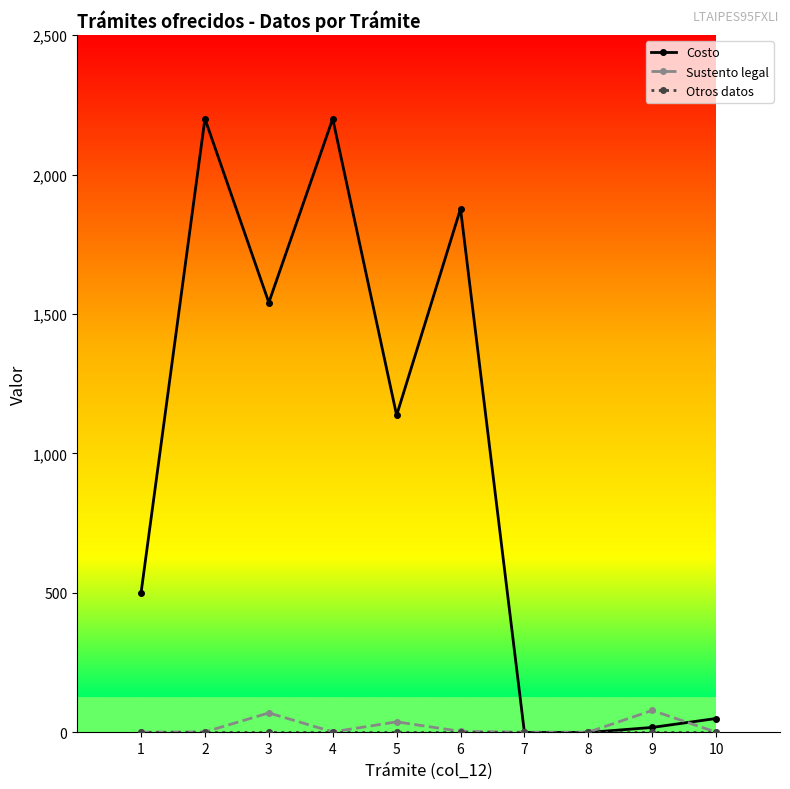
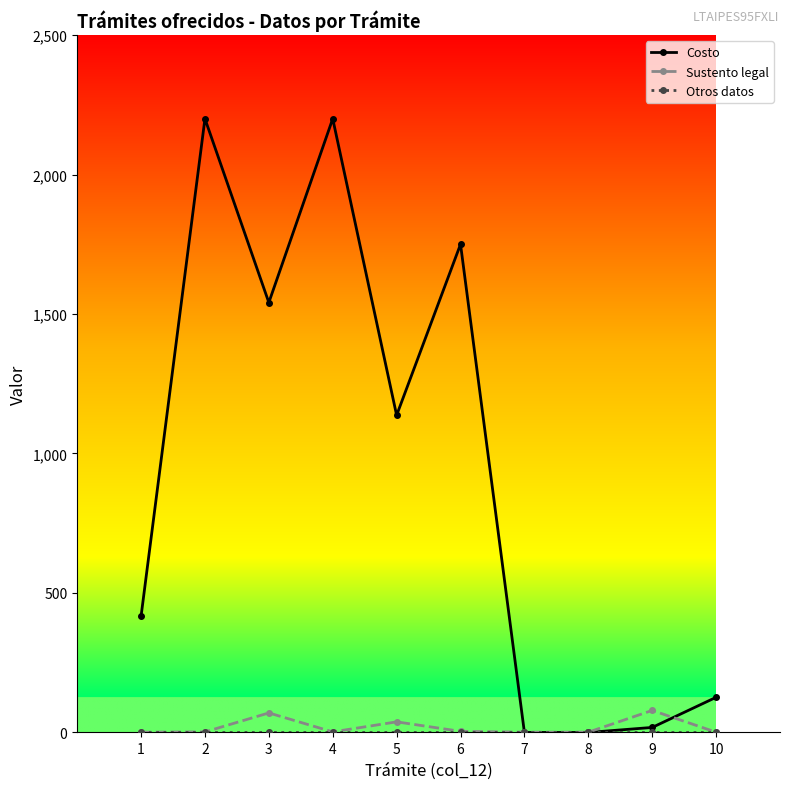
  {
    "Costo": {
-     "1": "500",
+     "1": "420",
      "2": "2,200",
      "3": "1,540",
      "4": "2,200",
      "5": "1,140",
-     "6": "1,880",
+     "6": "1,750",
      "9": "20",
-     "10": "50"
+     "10": "130"
    },
    "Sustento legal": {
      "3": "70",
      "5": "40",
      "9": "80"
    },
    "Otros datos": {
      "3": "0",
      "5": "0",
      "9": "0"
    }
  }
